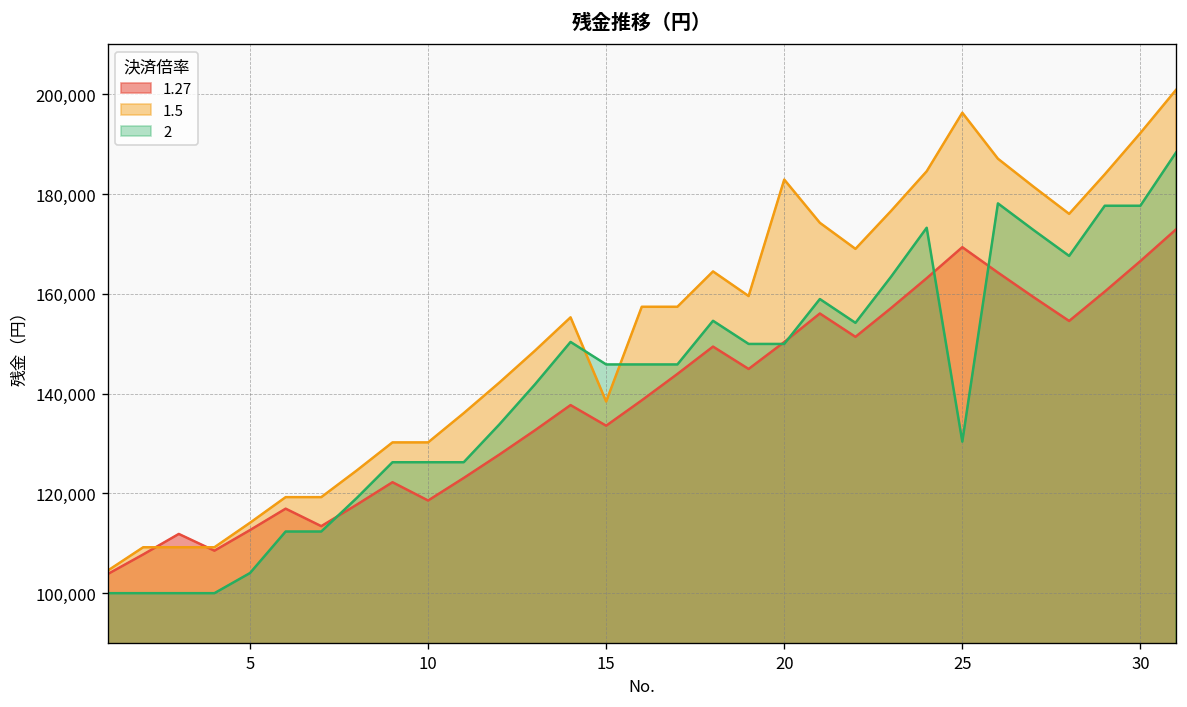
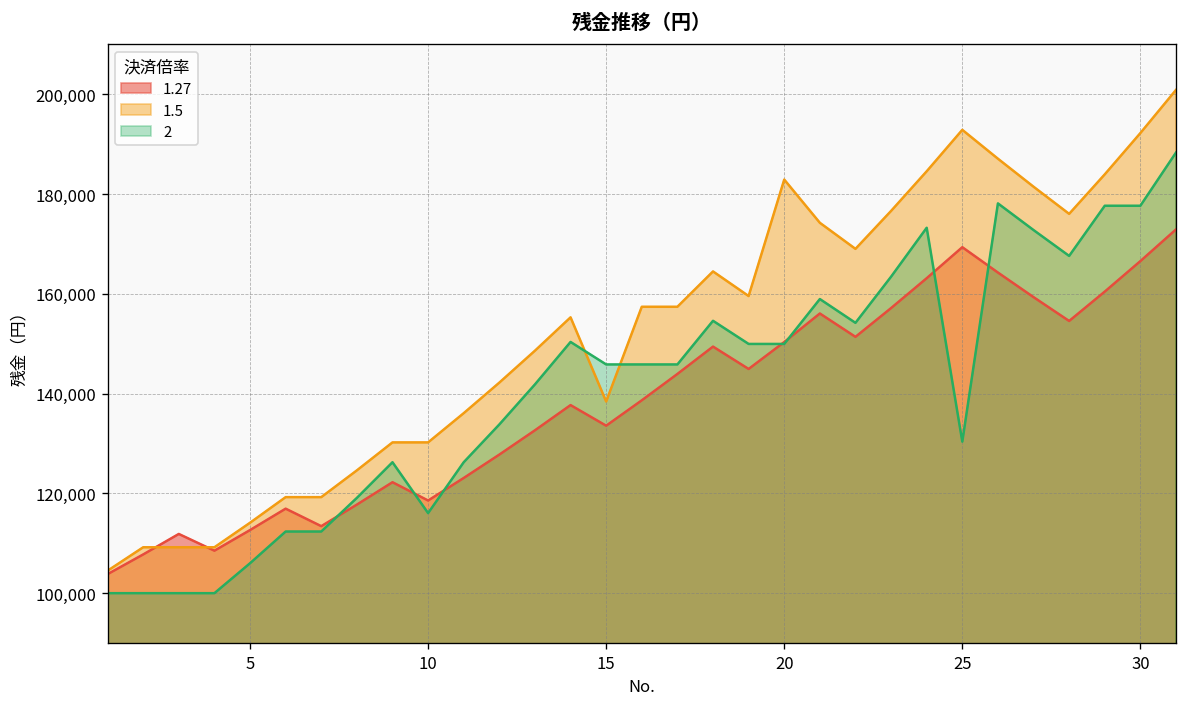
  {
    "1.27": {
      "5": "113,000",
      "10": "119,000",
      "15": "134,000",
      "25": "169,000",
      "30": "167,000"
    },
    "1.5": {
      "5": "114,000",
      "10": "130,000",
      "15": "138,000",
      "20": "183,000",
-     "25": "196,000",
+     "25": "193,000",
      "30": "192,000"
    },
    "2": {
-     "5": "104,000",
-     "10": "126,000",
+     "5": "106,000",
+     "10": "116,000",
      "15": "146,000",
      "25": "130,000",
      "30": "178,000"
    }
  }
